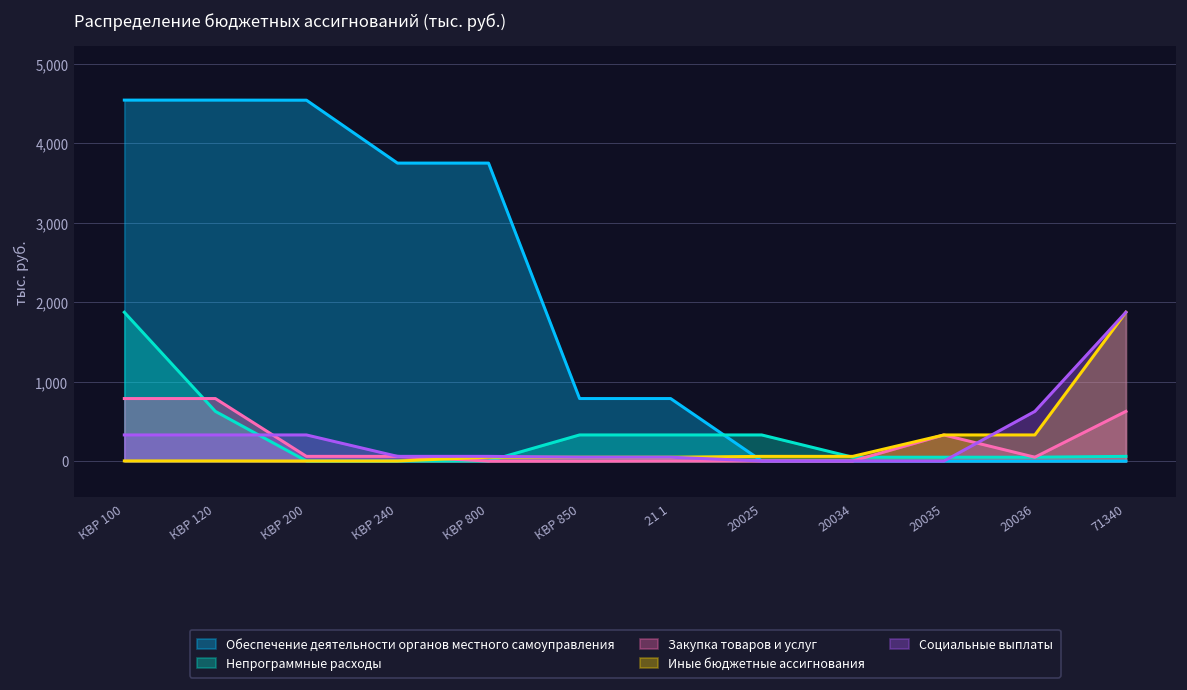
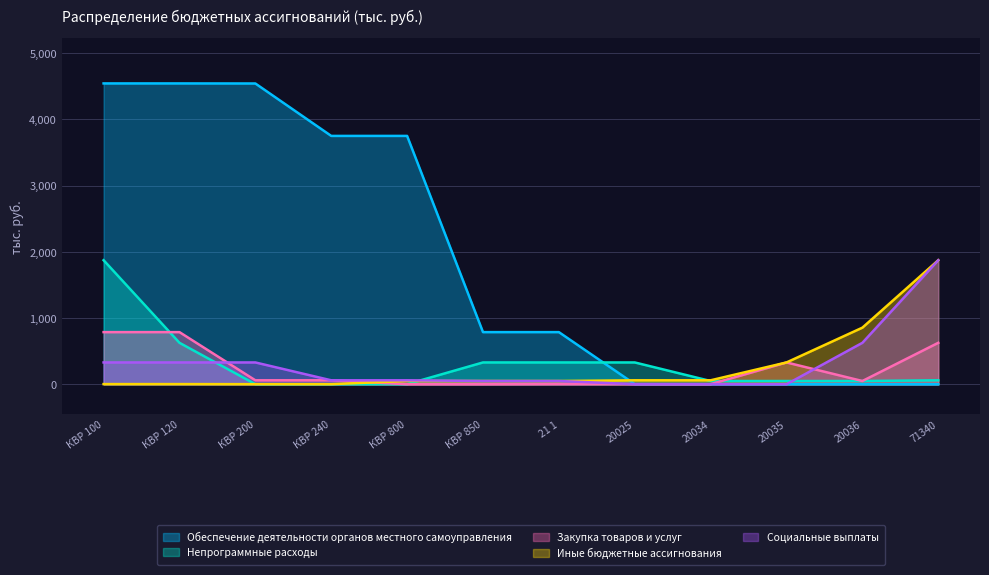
  {
    "Иные бюджетные ассигнования": {
      "КВР 100": 0,
      "КВР 120": 0,
      "20025": 100,
-     "20036": 300
+     "20036": 900
    }
  }
